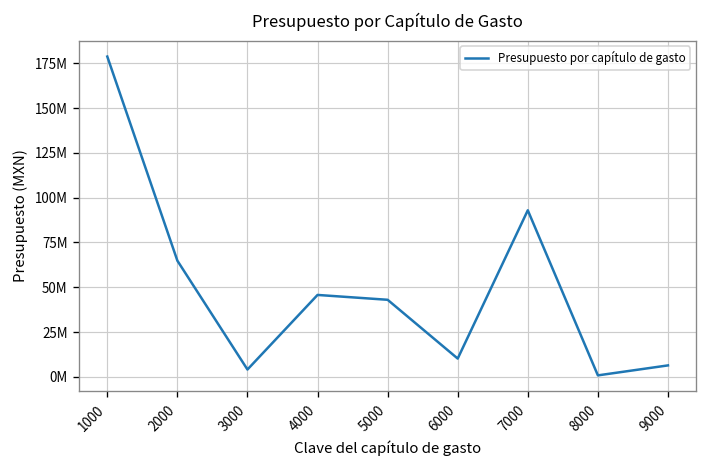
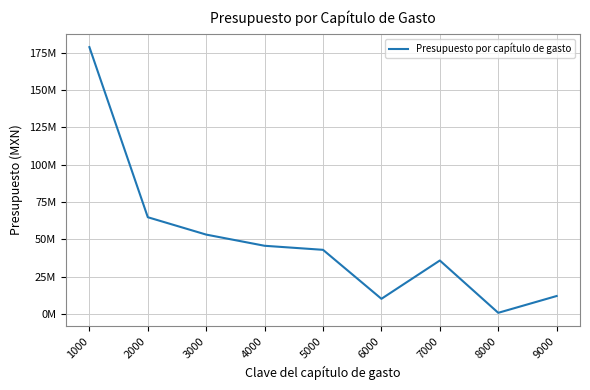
  {
    "1000": 179000000,
    "2000": 65000000,
-   "3000": 4000000,
+   "3000": 53000000,
    "4000": 46000000,
    "5000": 43000000,
    "6000": 10000000,
-   "7000": 93000000,
+   "7000": 36000000,
    "8000": 1000000,
-   "9000": 6000000
+   "9000": 12000000
  }
